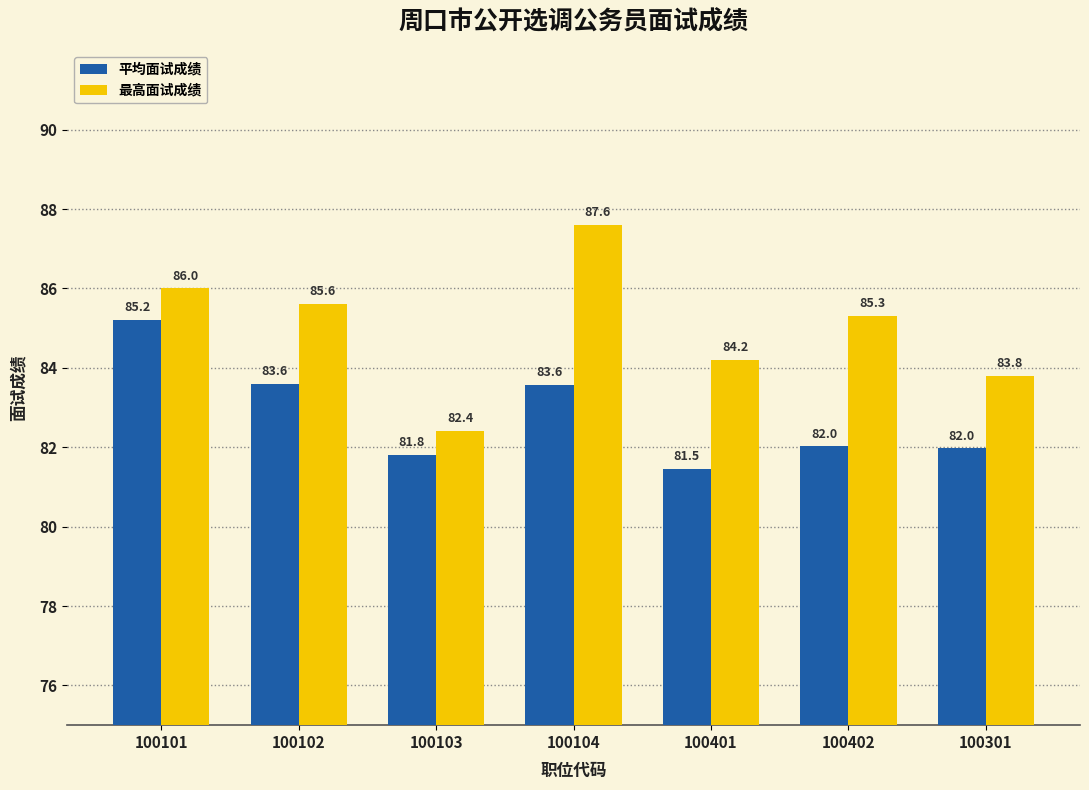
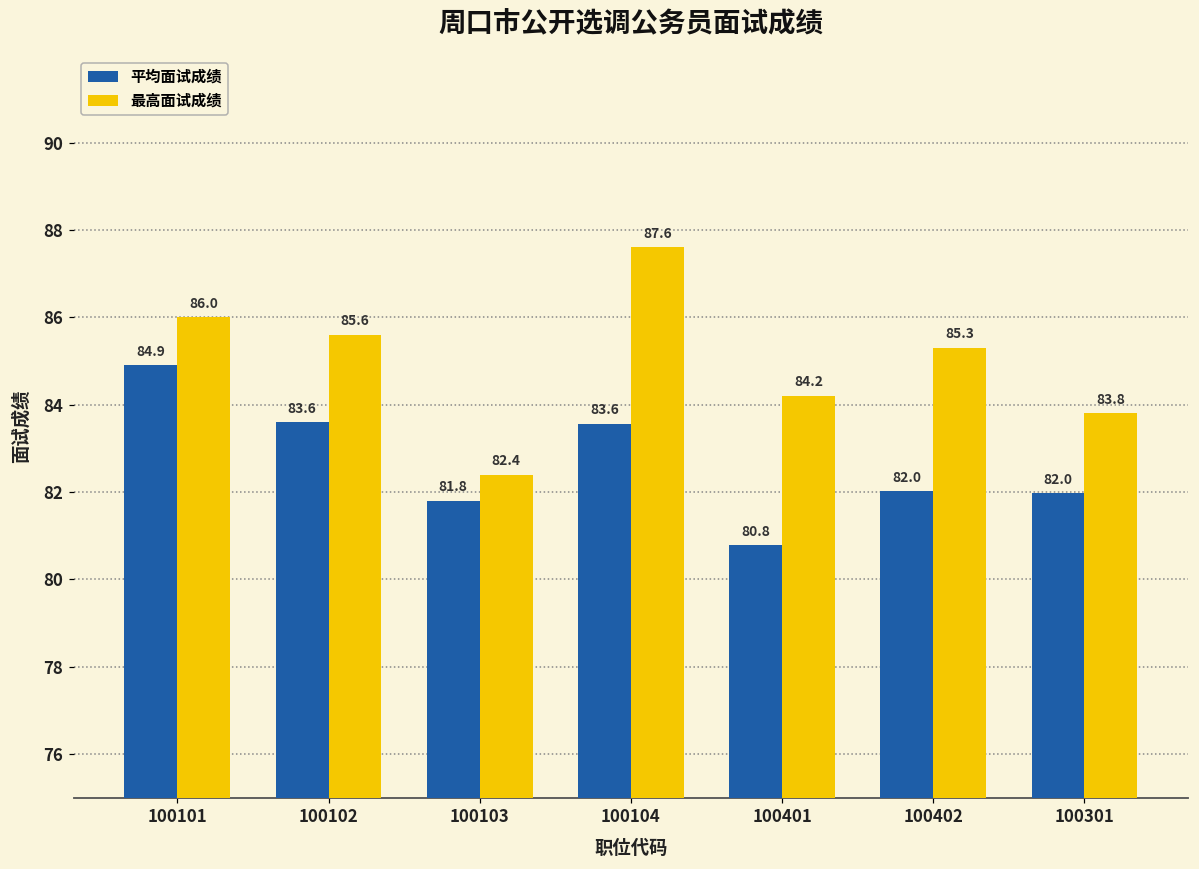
  {
    "平均面试成绩": {
-     "100101": 85.2,
+     "100101": 84.9,
      "100102": 83.6,
      "100103": 81.8,
      "100104": 83.6,
-     "100401": 81.5,
+     "100401": 80.8,
      "100402": 82.0,
      "100301": 82.0
    },
    "最高面试成绩": {
      "100101": 86.0,
      "100102": 85.6,
      "100103": 82.4,
      "100104": 87.6,
      "100401": 84.2,
      "100402": 85.3,
      "100301": 83.8
    }
  }
